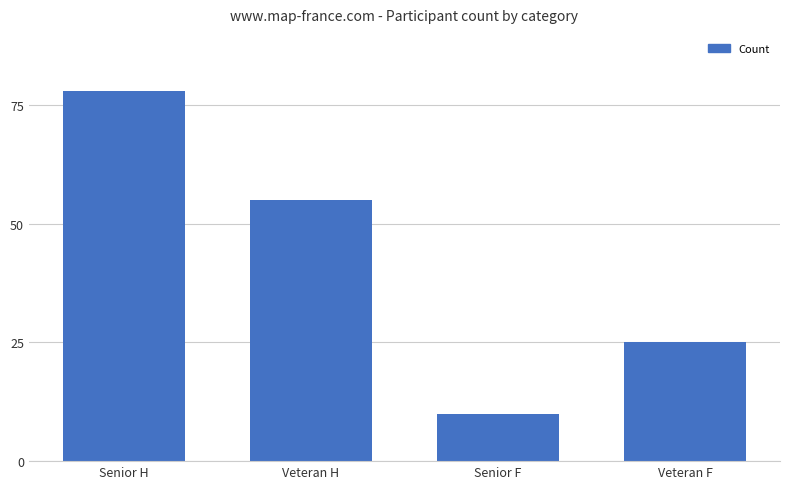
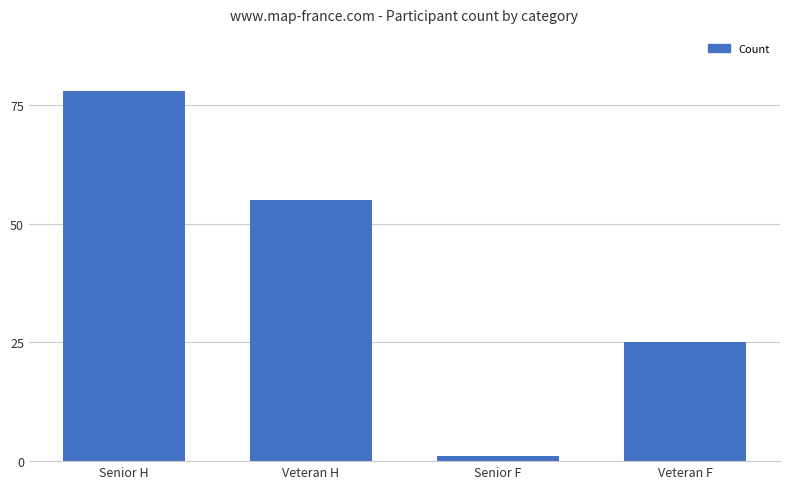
  {
    "Senior H": 78,
    "Veteran H": 55,
-   "Senior F": 10,
+   "Senior F": 1,
    "Veteran F": 25
  }
